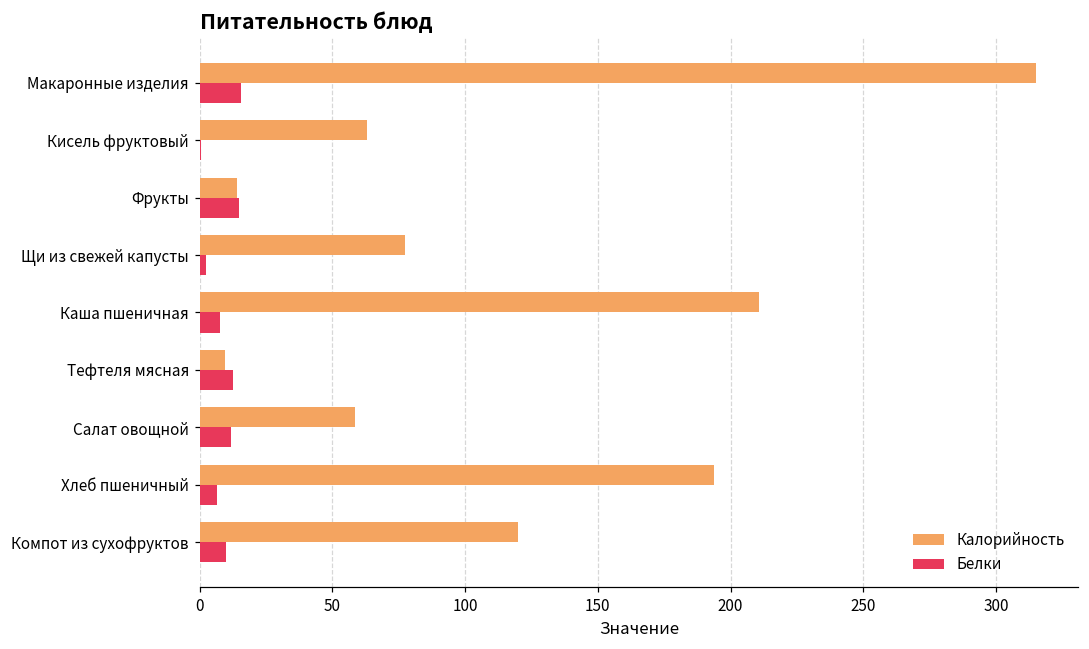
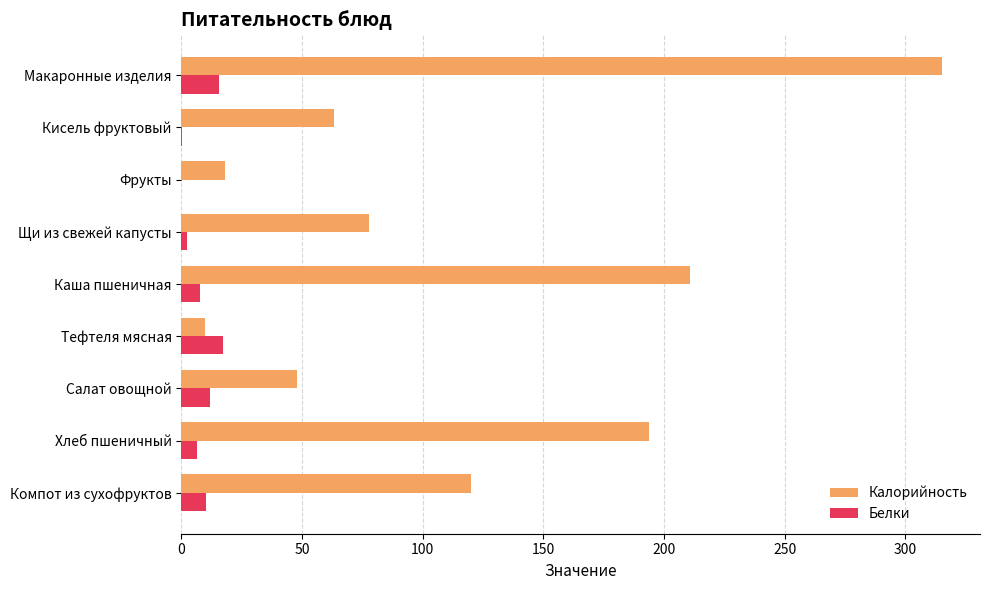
  {
    "Калорийность": {
      "Макаронные изделия": 315,
      "Кисель фруктовый": 63,
-     "Фрукты": 14,
+     "Фрукты": 18,
      "Щи из свежей капусты": 78,
      "Каша пшеничная": 211,
      "Тефтеля мясная": 10,
-     "Салат овощной": 58,
+     "Салат овощной": 48,
      "Хлеб пшеничный": 194,
      "Компот из сухофруктов": 120
    },
    "Белки": {
      "Макаронные изделия": 15,
-     "Фрукты": 15,
+     "Фрукты": 0,
      "Щи из свежей капусты": 2,
      "Каша пшеничная": 8,
-     "Тефтеля мясная": 12,
+     "Тефтеля мясная": 17,
      "Салат овощной": 12,
      "Хлеб пшеничный": 6,
      "Компот из сухофруктов": 10
    }
  }
